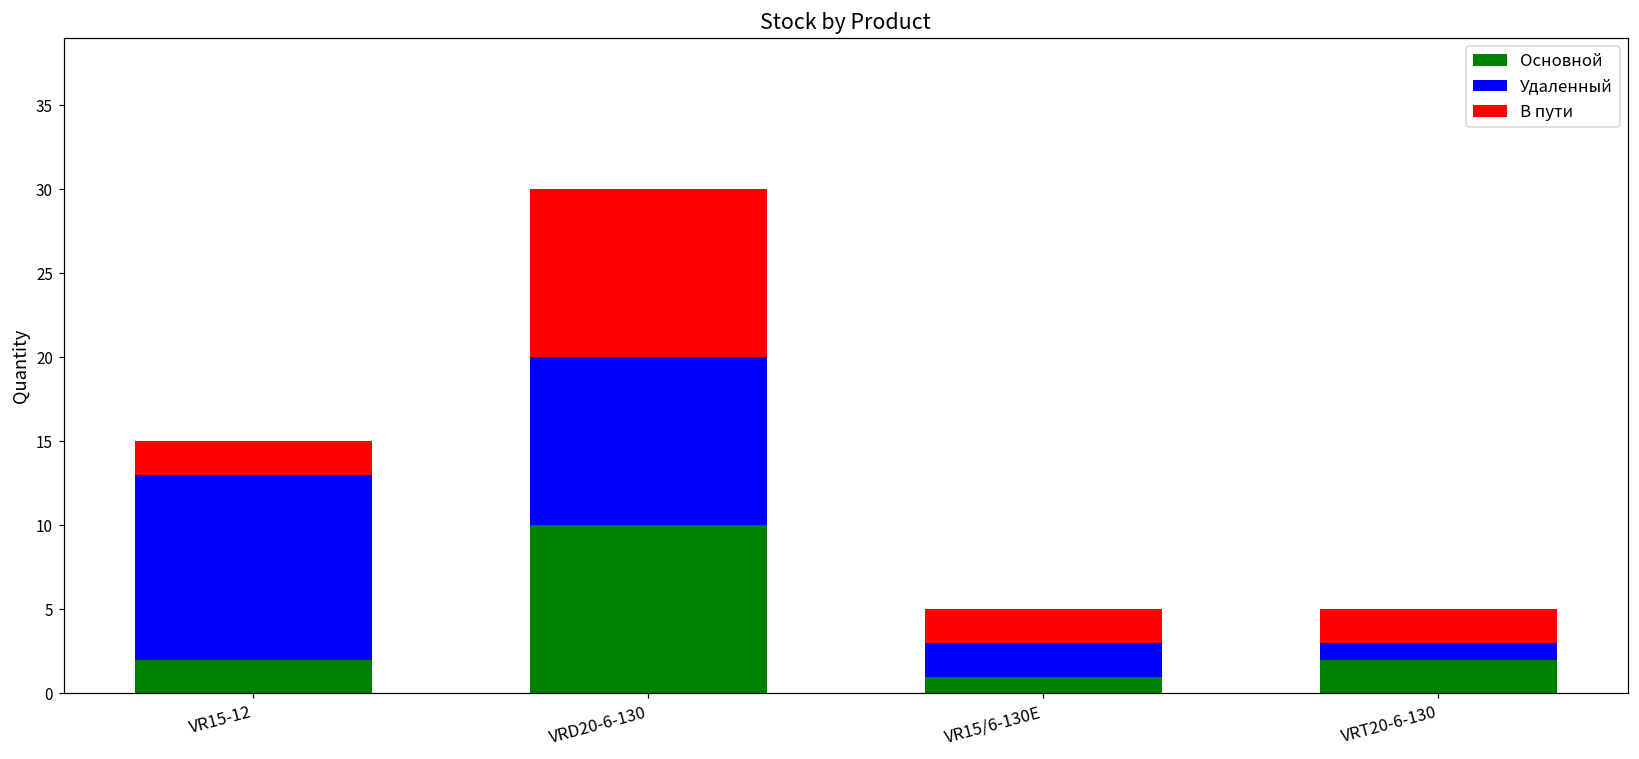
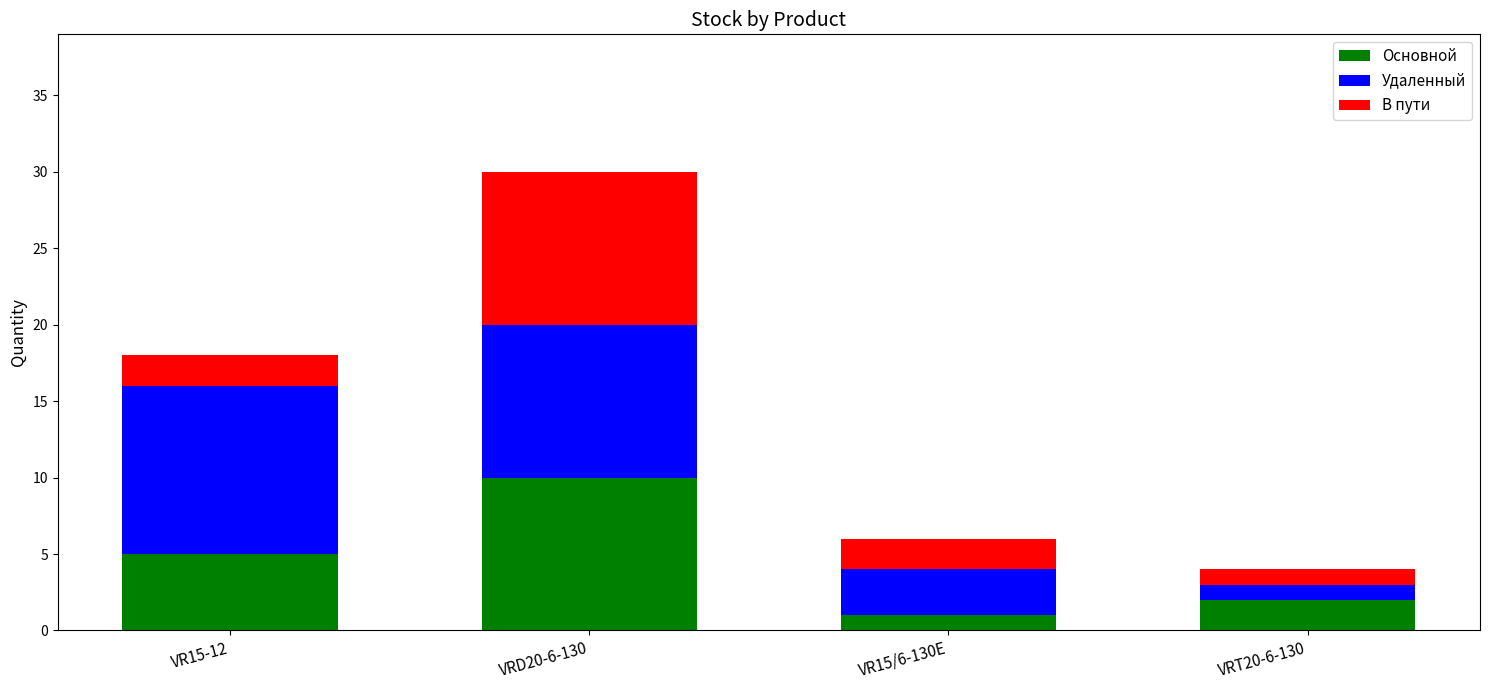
  {
    "Основной": {
-     "VR15-12": 2,
+     "VR15-12": 5,
      "VRD20-6-130": 10,
      "VR15/6-130E": 1,
      "VRT20-6-130": 2
    },
    "Удаленный": {
      "VR15-12": 11,
      "VRD20-6-130": 10,
-     "VR15/6-130E": 2,
+     "VR15/6-130E": 3,
      "VRT20-6-130": 1
    },
    "В пути": {
      "VR15-12": 2,
      "VRD20-6-130": 10,
      "VR15/6-130E": 2,
-     "VRT20-6-130": 2
+     "VRT20-6-130": 1
    }
  }
